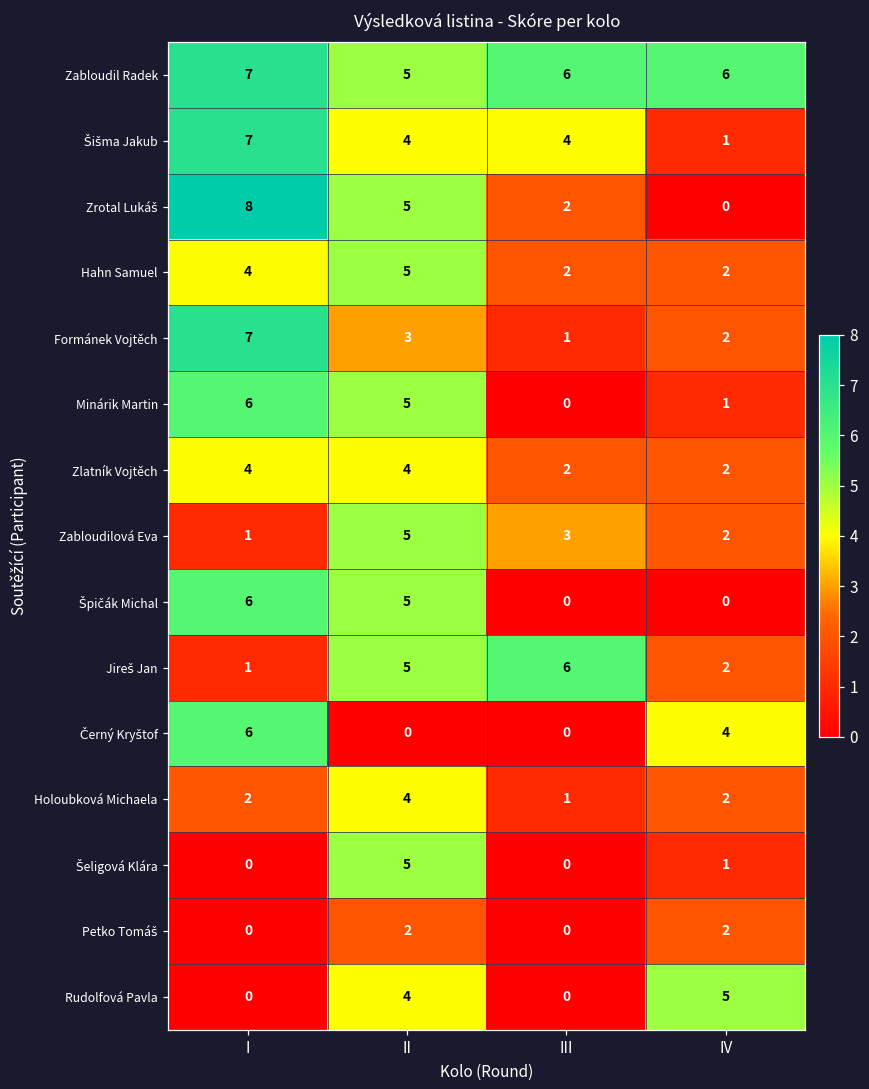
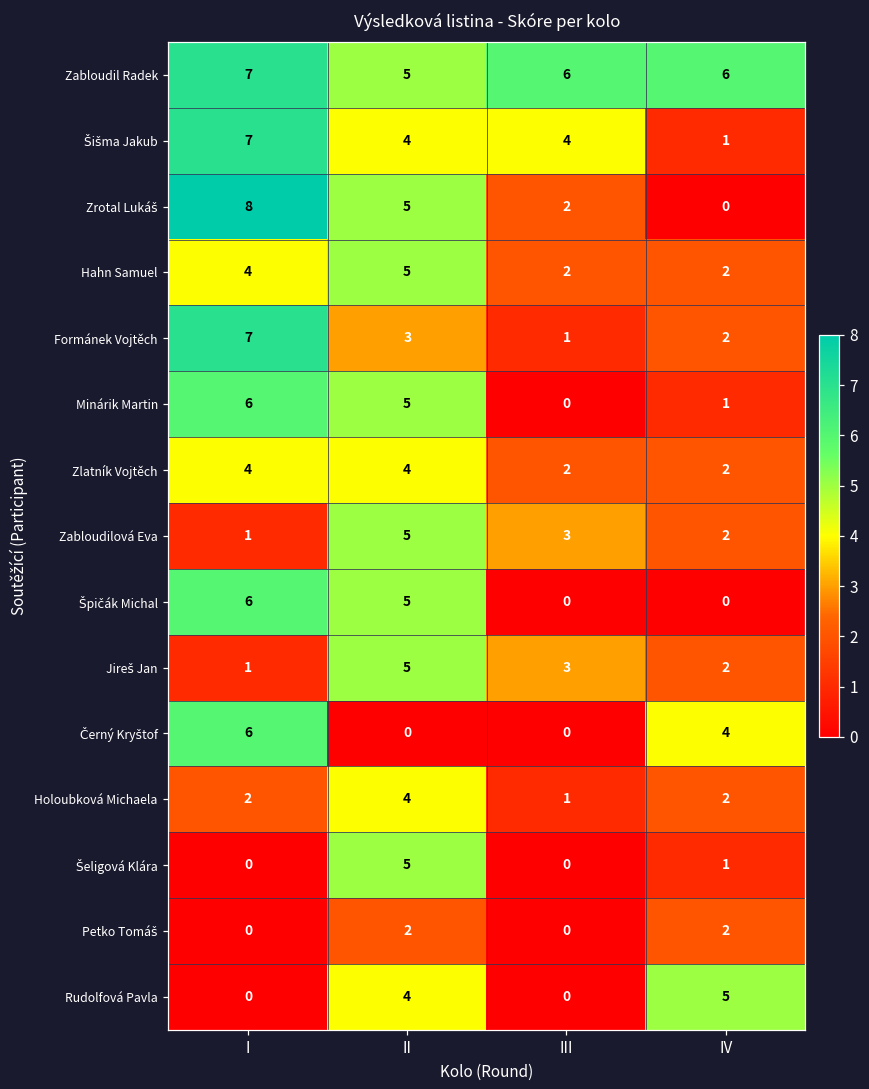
  {
    "Zabloudil Radek": {
      "I": 7,
      "II": 5,
      "III": 6,
      "IV": 6
    },
    "Šišma Jakub": {
      "I": 7,
      "II": 4,
      "III": 4,
      "IV": 1
    },
    "Zrotal Lukáš": {
      "I": 8,
      "II": 5,
      "III": 2,
      "IV": 0
    },
    "Hahn Samuel": {
      "I": 4,
      "II": 5,
      "III": 2,
      "IV": 2
    },
    "Formánek Vojtěch": {
      "I": 7,
      "II": 3,
      "III": 1,
      "IV": 2
    },
    "Minárik Martin": {
      "I": 6,
      "II": 5,
      "III": 0,
      "IV": 1
    },
    "Zlatník Vojtěch": {
      "I": 4,
      "II": 4,
      "III": 2,
      "IV": 2
    },
    "Zabloudilová Eva": {
      "I": 1,
      "II": 5,
      "III": 3,
      "IV": 2
    },
    "Špičák Michal": {
      "I": 6,
      "II": 5,
      "III": 0,
      "IV": 0
    },
    "Jireš Jan": {
      "I": 1,
      "II": 5,
-     "III": 6,
+     "III": 3,
      "IV": 2
    },
    "Černý Kryštof": {
      "I": 6,
      "II": 0,
      "III": 0,
      "IV": 4
    },
    "Holoubková Michaela": {
      "I": 2,
      "II": 4,
      "III": 1,
      "IV": 2
    },
    "Šeligová Klára": {
      "I": 0,
      "II": 5,
      "III": 0,
      "IV": 1
    },
    "Petko Tomáš": {
      "I": 0,
      "II": 2,
      "III": 0,
      "IV": 2
    },
    "Rudolfová Pavla": {
      "I": 0,
      "II": 4,
      "III": 0,
      "IV": 5
    }
  }
